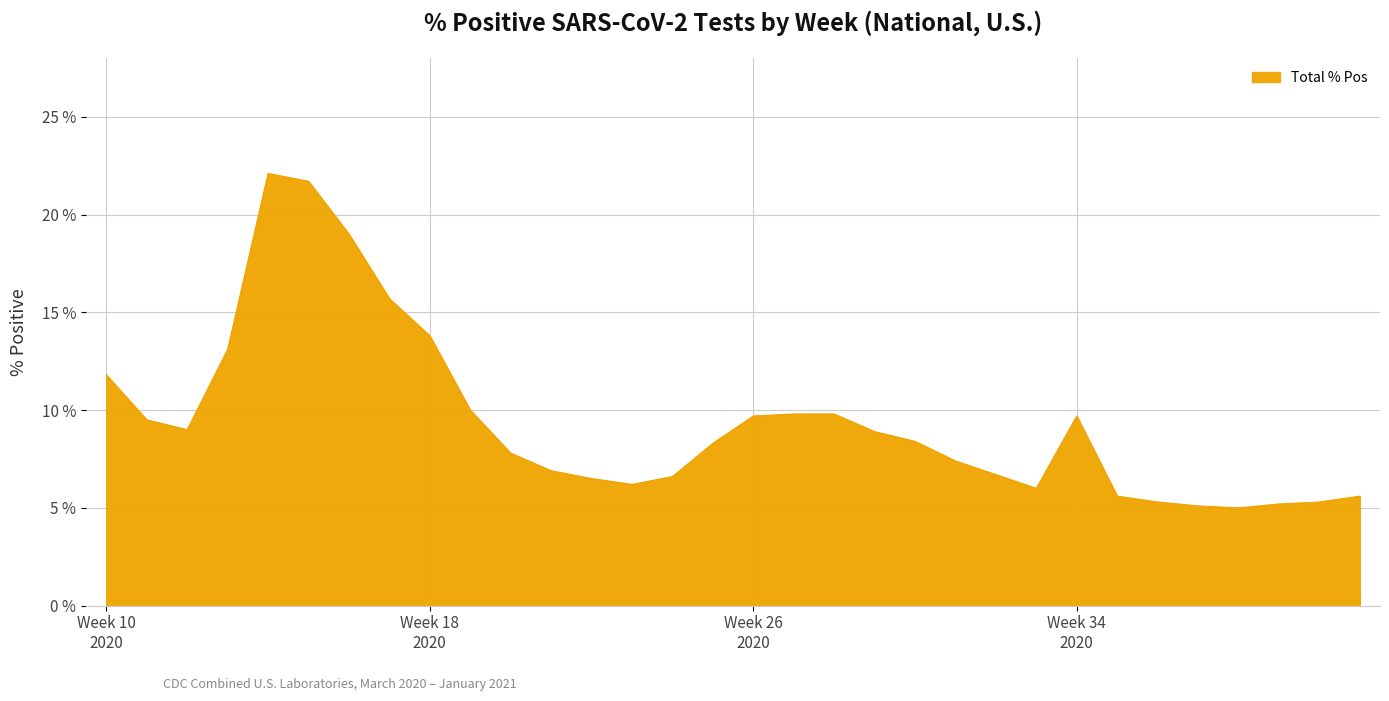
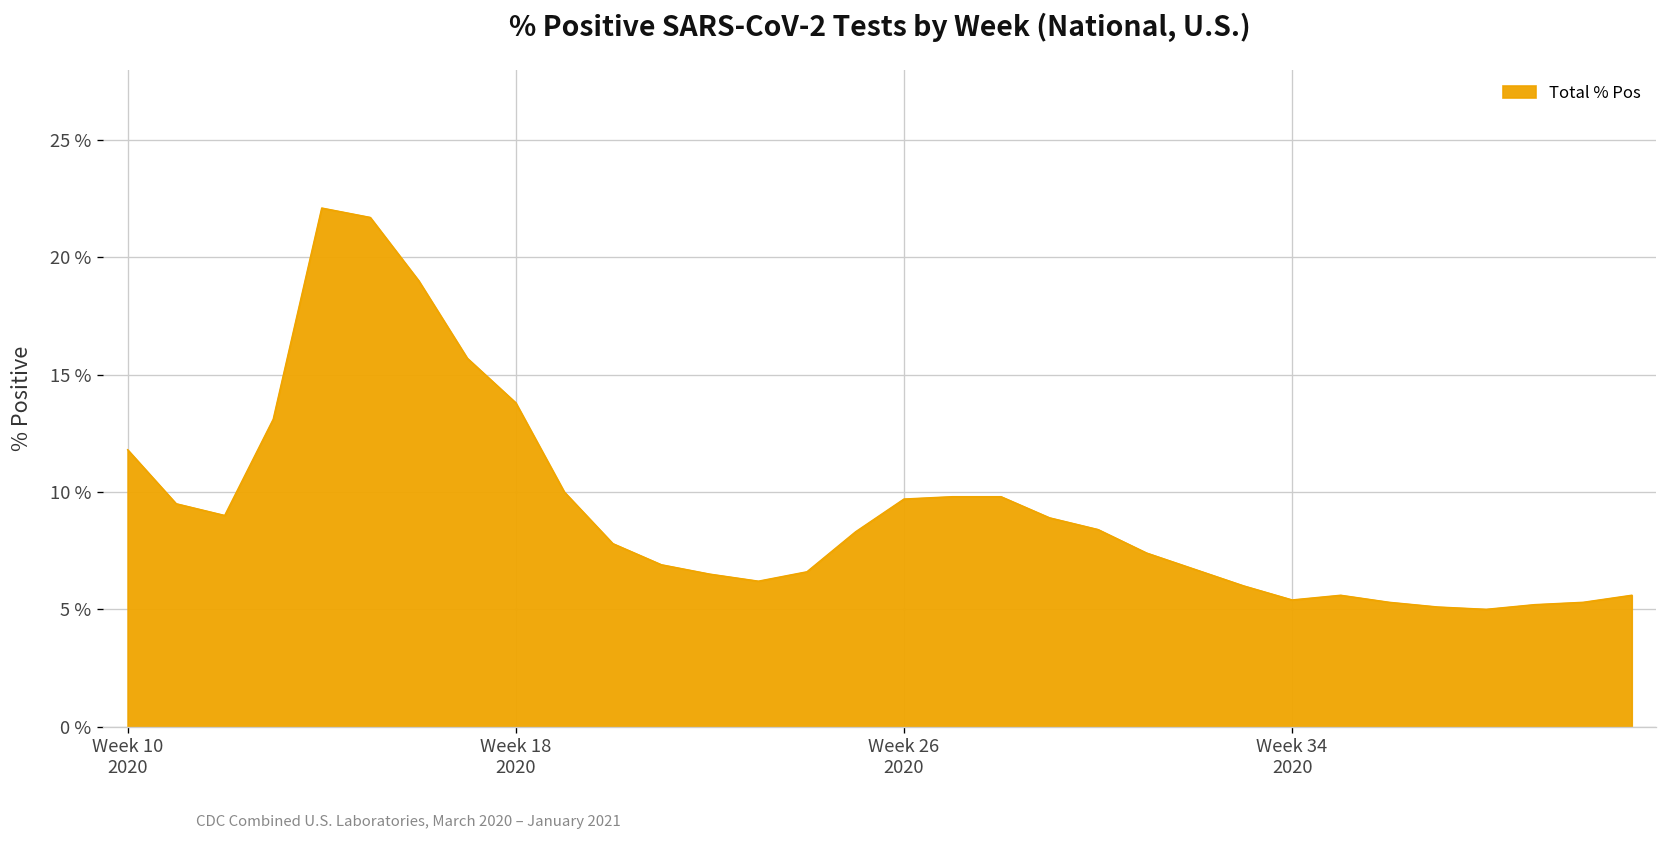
  {
    "Week 10 2020": "11.8 %",
    "Week 18 2020": "13.8 %",
    "Week 26 2020": "9.7 %",
-   "Week 34 2020": "9.7 %"
+   "Week 34 2020": "5.4 %"
  }
